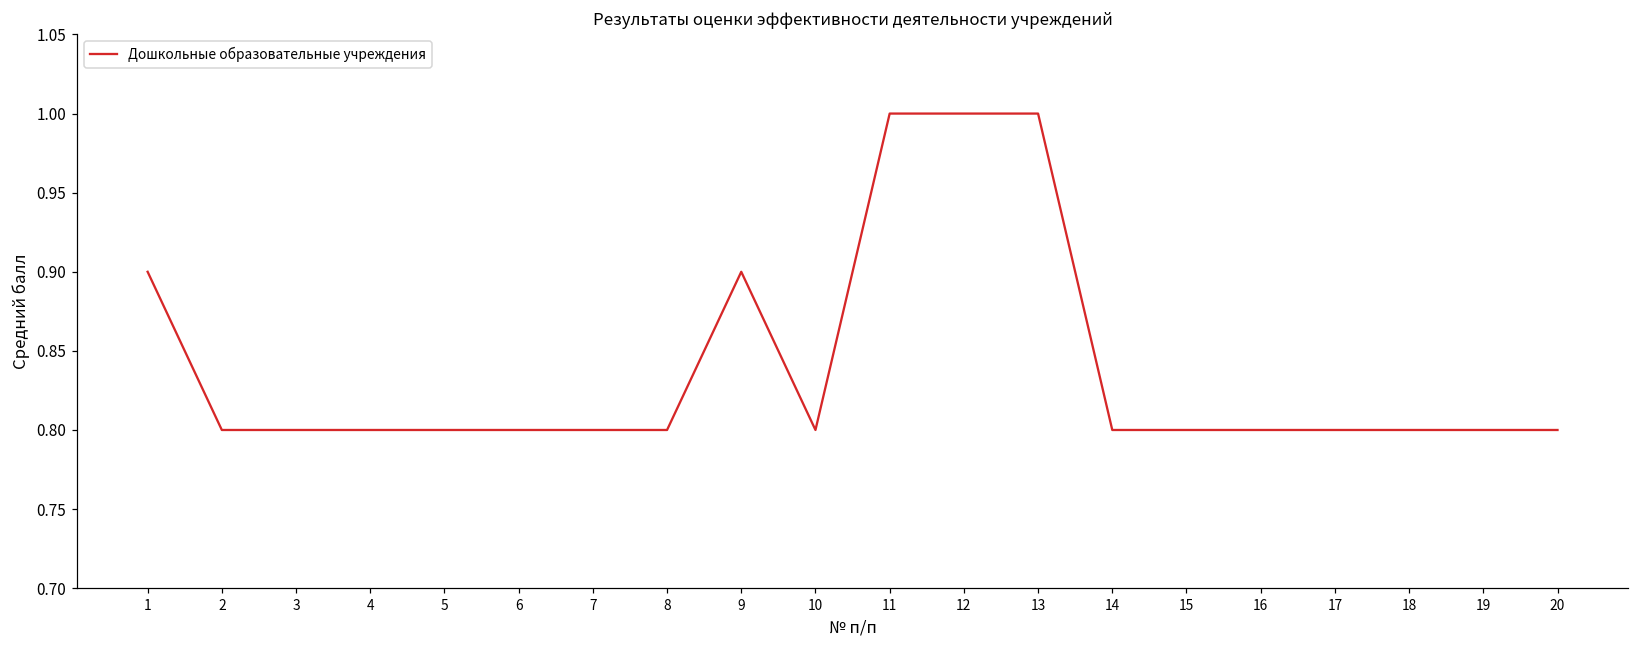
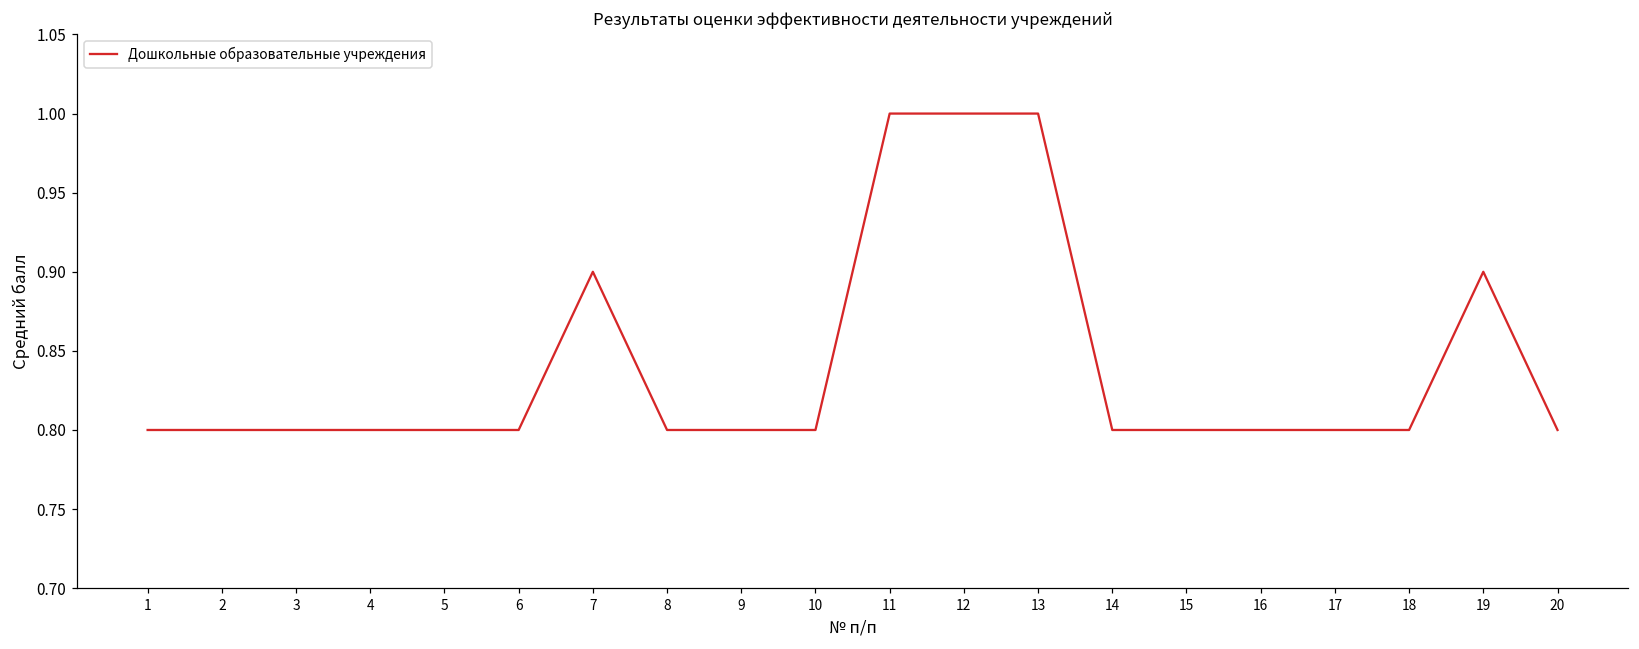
  {
-   "1": 0.9,
+   "1": 0.8,
    "2": 0.8,
    "3": 0.8,
    "4": 0.8,
    "5": 0.8,
    "6": 0.8,
-   "7": 0.8,
+   "7": 0.9,
    "8": 0.8,
-   "9": 0.9,
+   "9": 0.8,
    "10": 0.8,
    "11": 1.0,
    "12": 1.0,
    "13": 1.0,
    "14": 0.8,
    "15": 0.8,
    "16": 0.8,
    "17": 0.8,
    "18": 0.8,
-   "19": 0.8,
+   "19": 0.9,
    "20": 0.8
  }
